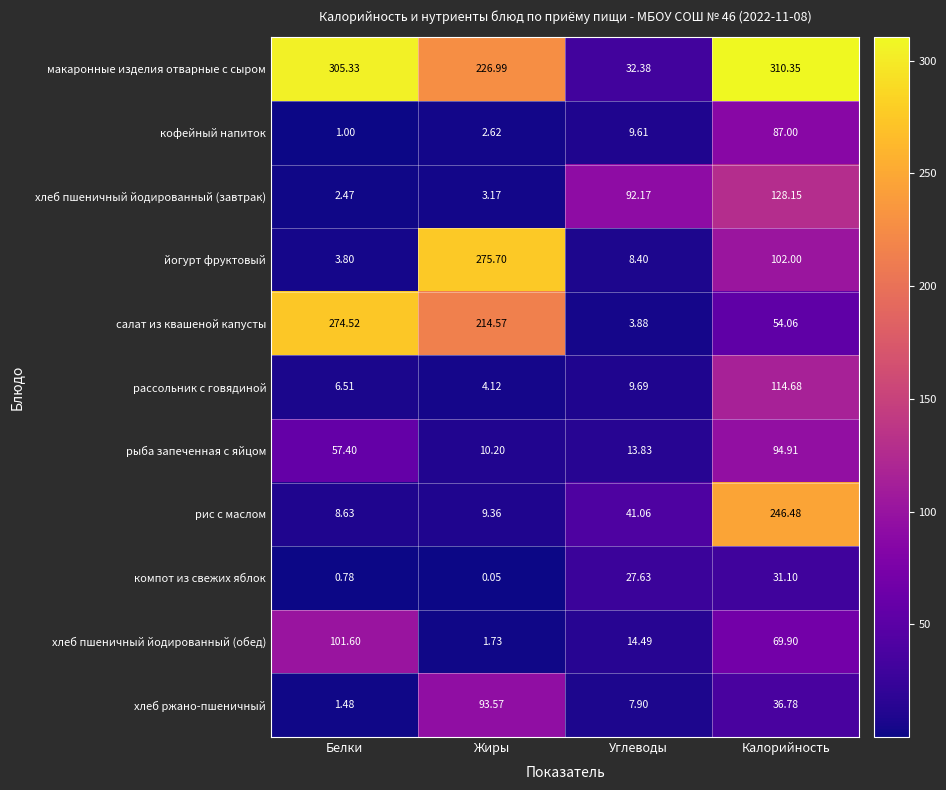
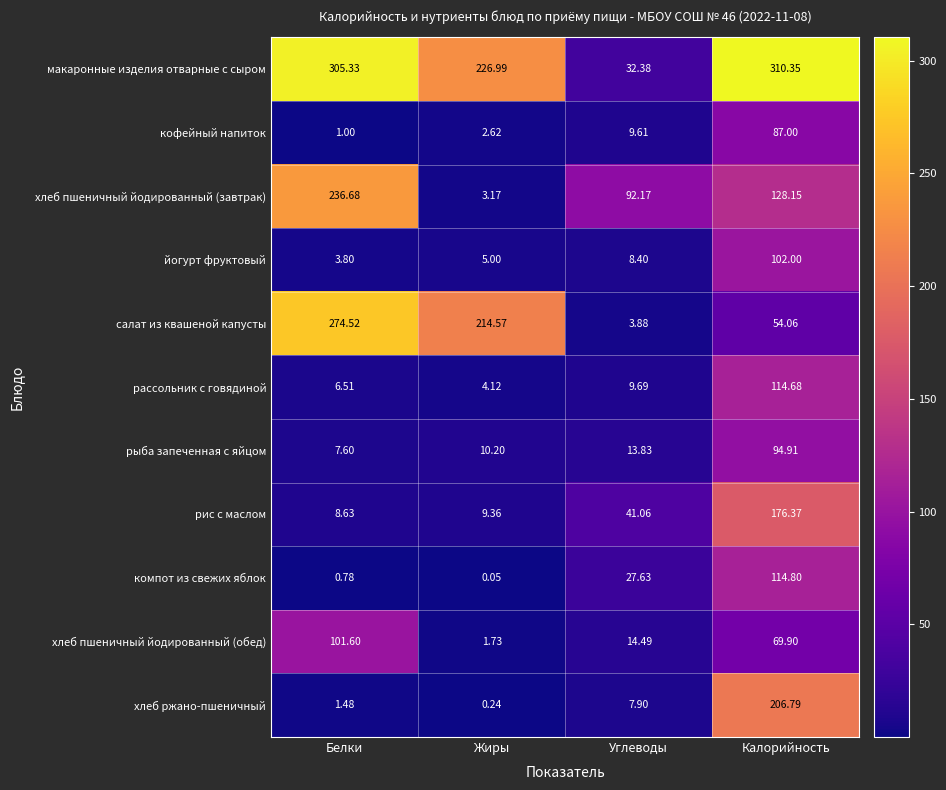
  {
    "макаронные изделия отварные с сыром": {
      "Белки": 305.33,
      "Жиры": 226.99,
      "Углеводы": 32.38,
      "Калорийность": 310.35
    },
    "кофейный напиток": {
      "Белки": 1.00,
      "Жиры": 2.62,
      "Углеводы": 9.61,
      "Калорийность": 87.00
    },
    "хлеб пшеничный йодированный (завтрак)": {
-     "Белки": 2.47,
+     "Белки": 236.68,
      "Жиры": 3.17,
      "Углеводы": 92.17,
      "Калорийность": 128.15
    },
    "йогурт фруктовый": {
      "Белки": 3.80,
-     "Жиры": 275.70,
+     "Жиры": 5.00,
      "Углеводы": 8.40,
      "Калорийность": 102.00
    },
    "салат из квашеной капусты": {
      "Белки": 274.52,
      "Жиры": 214.57,
      "Углеводы": 3.88,
      "Калорийность": 54.06
    },
    "рассольник с говядиной": {
      "Белки": 6.51,
      "Жиры": 4.12,
      "Углеводы": 9.69,
      "Калорийность": 114.68
    },
    "рыба запеченная с яйцом": {
-     "Белки": 57.40,
+     "Белки": 7.60,
      "Жиры": 10.20,
      "Углеводы": 13.83,
      "Калорийность": 94.91
    },
    "рис с маслом": {
      "Белки": 8.63,
      "Жиры": 9.36,
      "Углеводы": 41.06,
-     "Калорийность": 246.48
+     "Калорийность": 176.37
    },
    "компот из свежих яблок": {
      "Белки": 0.78,
      "Жиры": 0.05,
      "Углеводы": 27.63,
-     "Калорийность": 31.10
+     "Калорийность": 114.80
    },
    "хлеб пшеничный йодированный (обед)": {
      "Белки": 101.60,
      "Жиры": 1.73,
      "Углеводы": 14.49,
      "Калорийность": 69.90
    },
    "хлеб ржано-пшеничный": {
      "Белки": 1.48,
-     "Жиры": 93.57,
+     "Жиры": 0.24,
      "Углеводы": 7.90,
-     "Калорийность": 36.78
+     "Калорийность": 206.79
    }
  }
